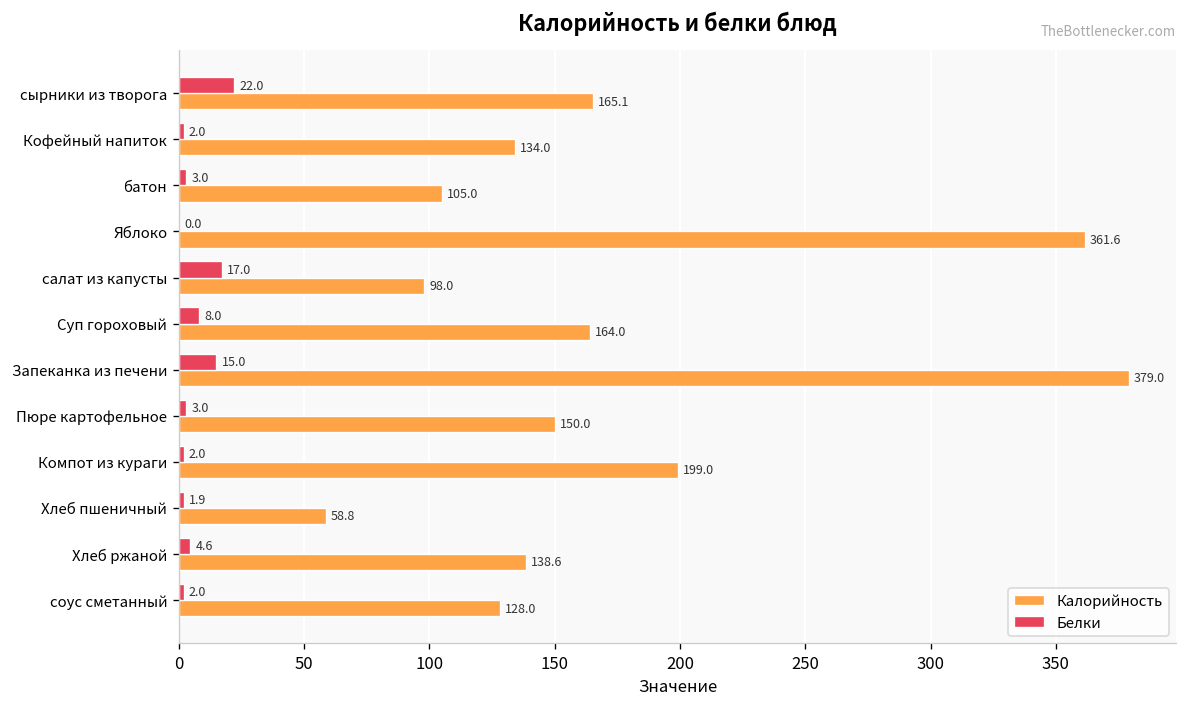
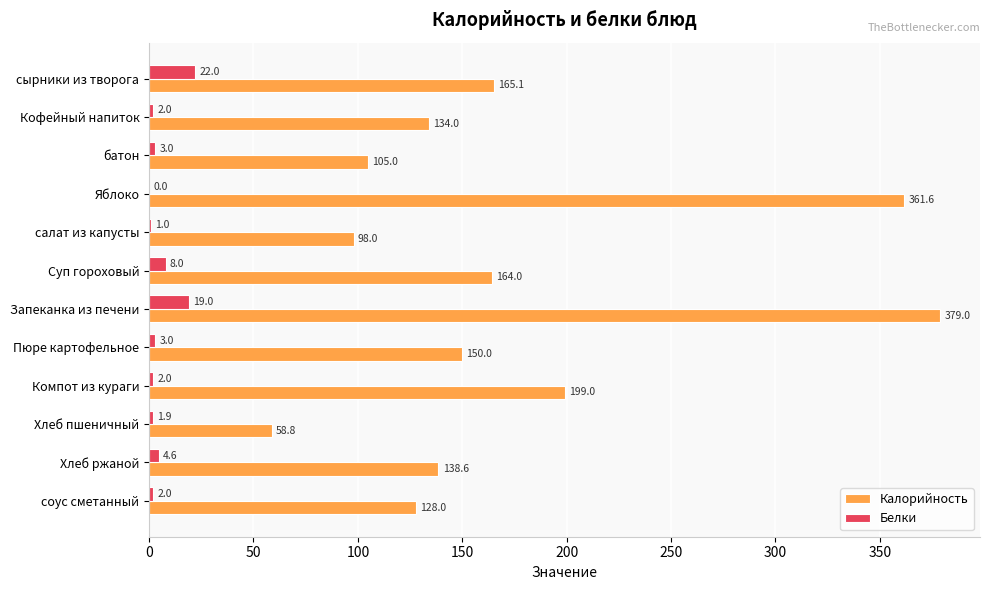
  {
    "Калорийность": {
      "сырники из творога": 165.1,
      "Кофейный напиток": 134.0,
      "батон": 105.0,
      "Яблоко": 361.6,
      "салат из капусты": 98.0,
      "Суп гороховый": 164.0,
      "Запеканка из печени": 379.0,
      "Пюре картофельное": 150.0,
      "Компот из кураги": 199.0,
      "Хлеб пшеничный": 58.8,
      "Хлеб ржаной": 138.6,
      "соус сметанный": 128.0
    },
    "Белки": {
      "сырники из творога": 22.0,
      "Кофейный напиток": 2.0,
      "батон": 3.0,
      "Яблоко": 0.0,
-     "салат из капусты": 17.0,
+     "салат из капусты": 1.0,
      "Суп гороховый": 8.0,
-     "Запеканка из печени": 15.0,
+     "Запеканка из печени": 19.0,
      "Пюре картофельное": 3.0,
      "Компот из кураги": 2.0,
      "Хлеб пшеничный": 1.9,
      "Хлеб ржаной": 4.6,
      "соус сметанный": 2.0
    }
  }
